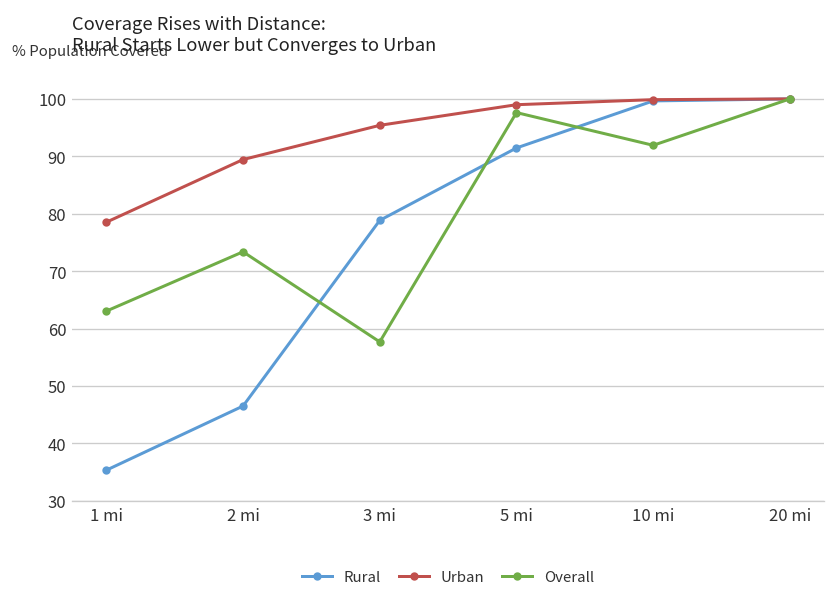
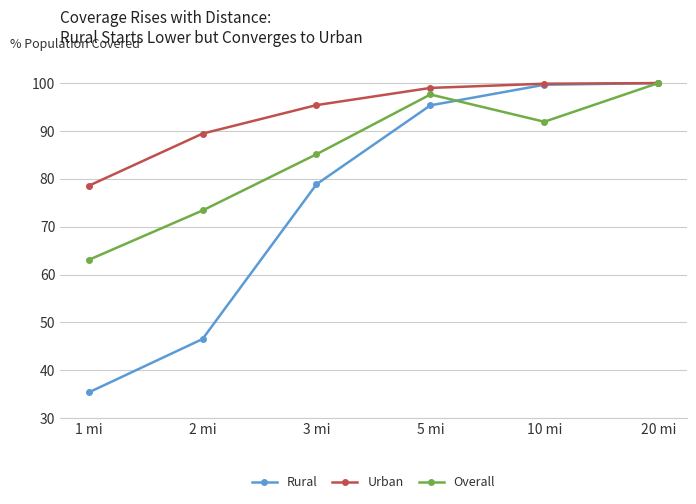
  {
    "Rural": {
      "1 mi": 35,
      "2 mi": 47,
      "3 mi": 79,
-     "5 mi": 91
+     "5 mi": 95
    },
    "Urban": {
      "1 mi": 79,
      "2 mi": 89,
      "3 mi": 95,
      "5 mi": 99
    },
    "Overall": {
      "1 mi": 63,
      "2 mi": 73,
-     "3 mi": 58,
+     "3 mi": 85,
      "5 mi": 98,
      "10 mi": 92
    }
  }
